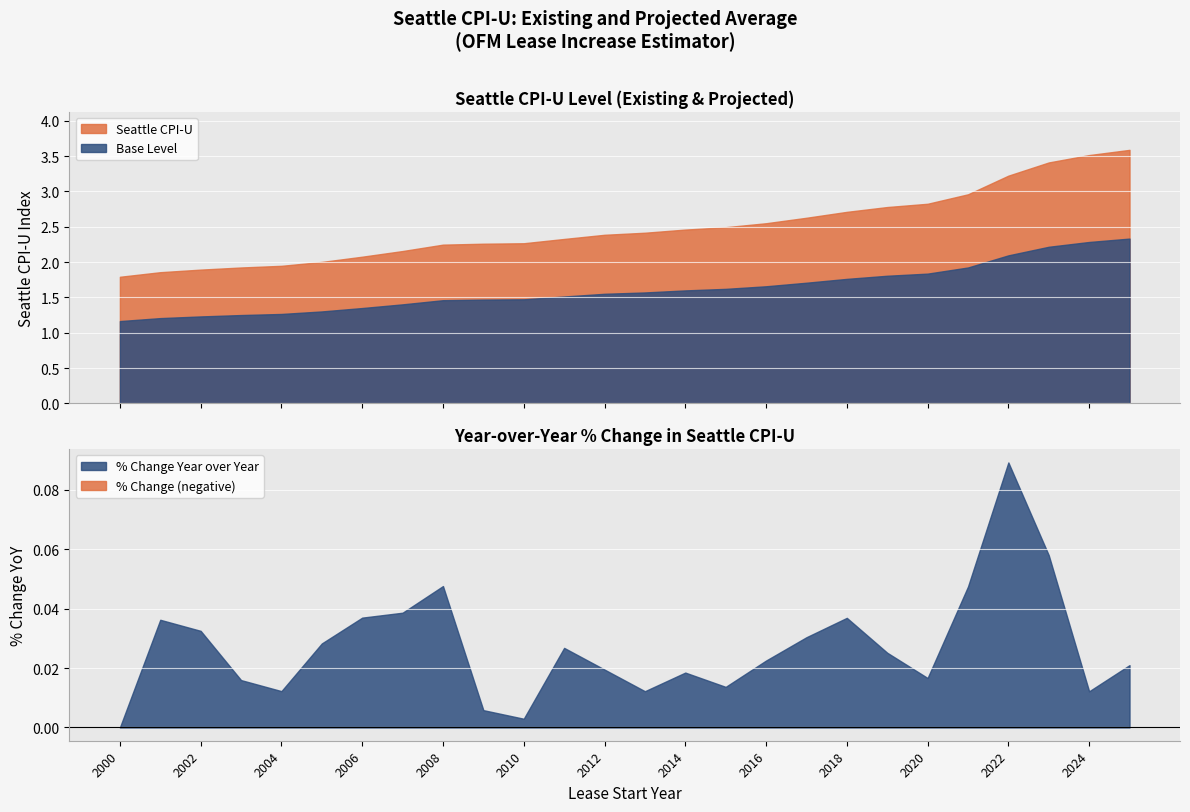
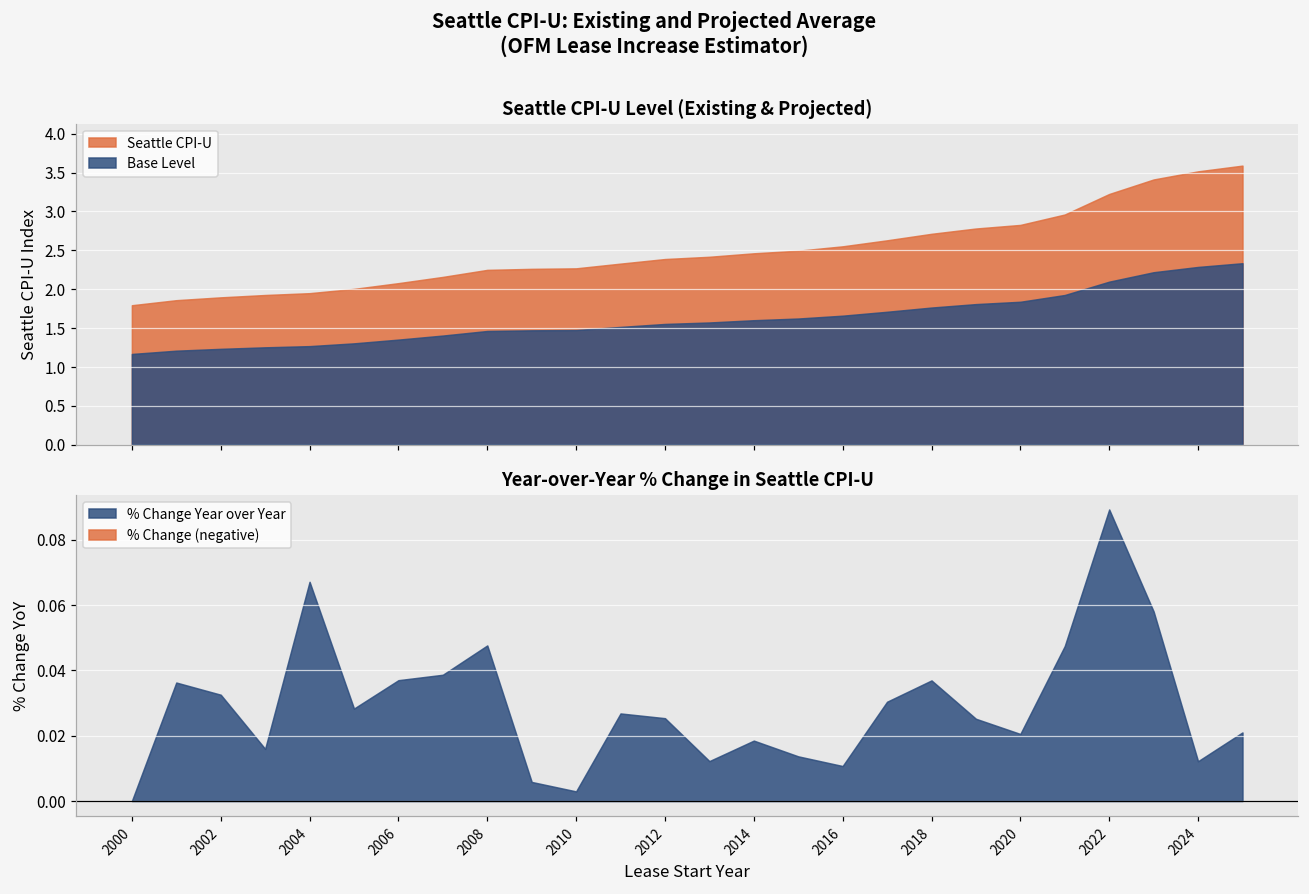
  {
    "Year-over-Year % Change in Seattle CPI-U": {
      "2000": 0.000,
      "2002": 0.033,
-     "2004": 0.012,
+     "2004": 0.067,
      "2006": 0.037,
      "2008": 0.048,
      "2010": 0.003,
-     "2012": 0.019,
+     "2012": 0.025,
      "2014": 0.018,
-     "2016": 0.023,
+     "2016": 0.011,
      "2018": 0.037,
-     "2020": 0.017,
+     "2020": 0.021,
      "2022": 0.089,
      "2024": 0.012
    }
  }
